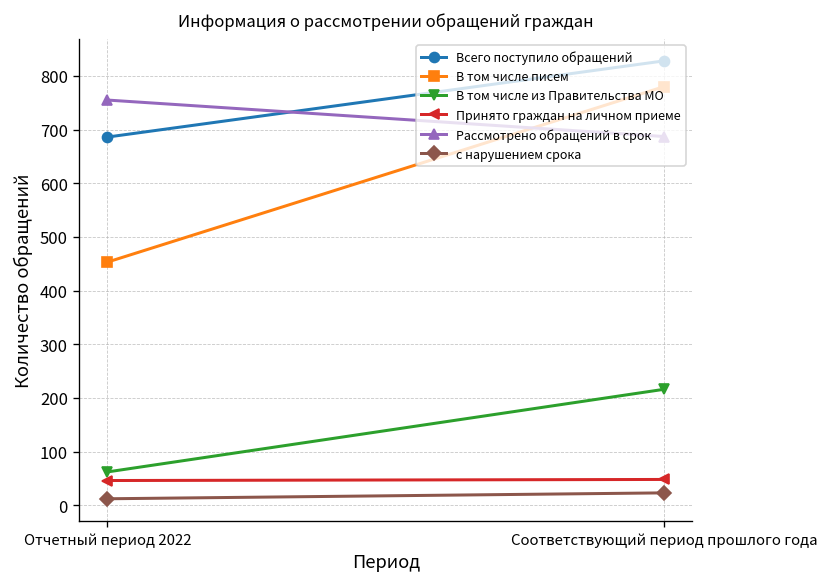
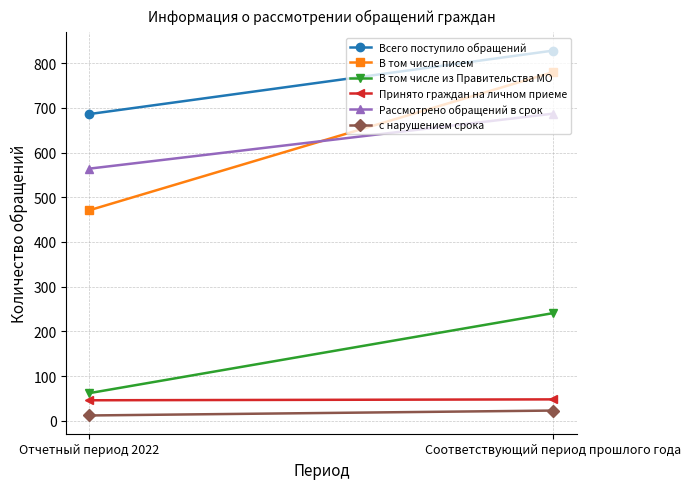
  {
    "Всего поступило обращений": {
      "Отчетный период 2022": 690
    },
    "В том числе писем": {
-     "Отчетный период 2022": 450
+     "Отчетный период 2022": 470
    },
    "В том числе из Правительства МО": {
      "Отчетный период 2022": 60,
-     "Соответствующий период прошлого года": 220
+     "Соответствующий период прошлого года": 240
    },
    "Принято граждан на личном приеме": {
      "Отчетный период 2022": 50,
      "Соответствующий период прошлого года": 50
    },
    "Рассмотрено обращений в срок": {
-     "Отчетный период 2022": 760
+     "Отчетный период 2022": 560
    },
    "с нарушением срока": {
      "Отчетный период 2022": 10,
      "Соответствующий период прошлого года": 20
    }
  }
